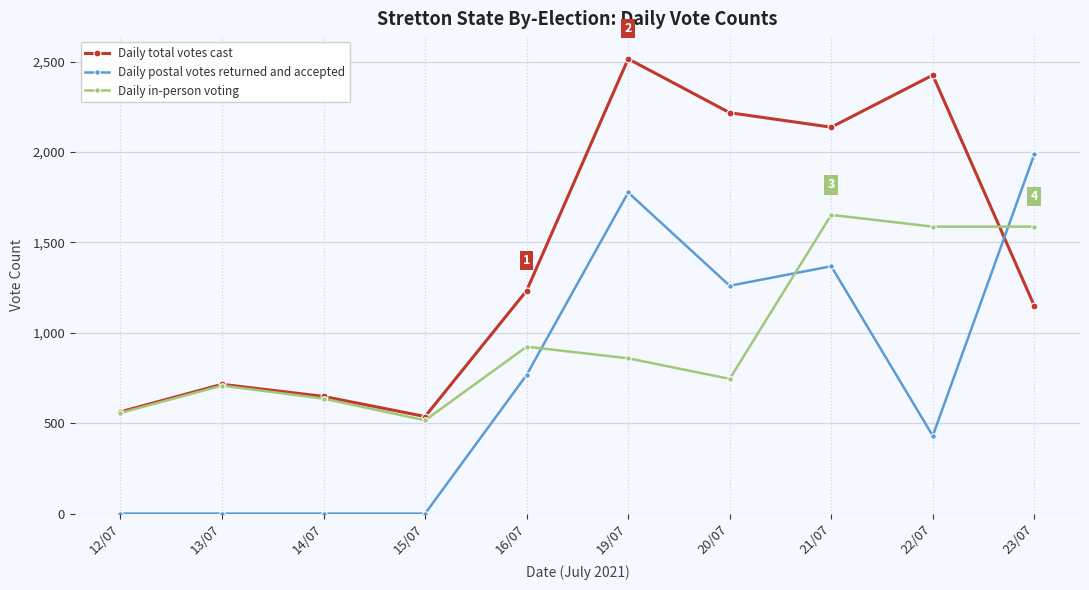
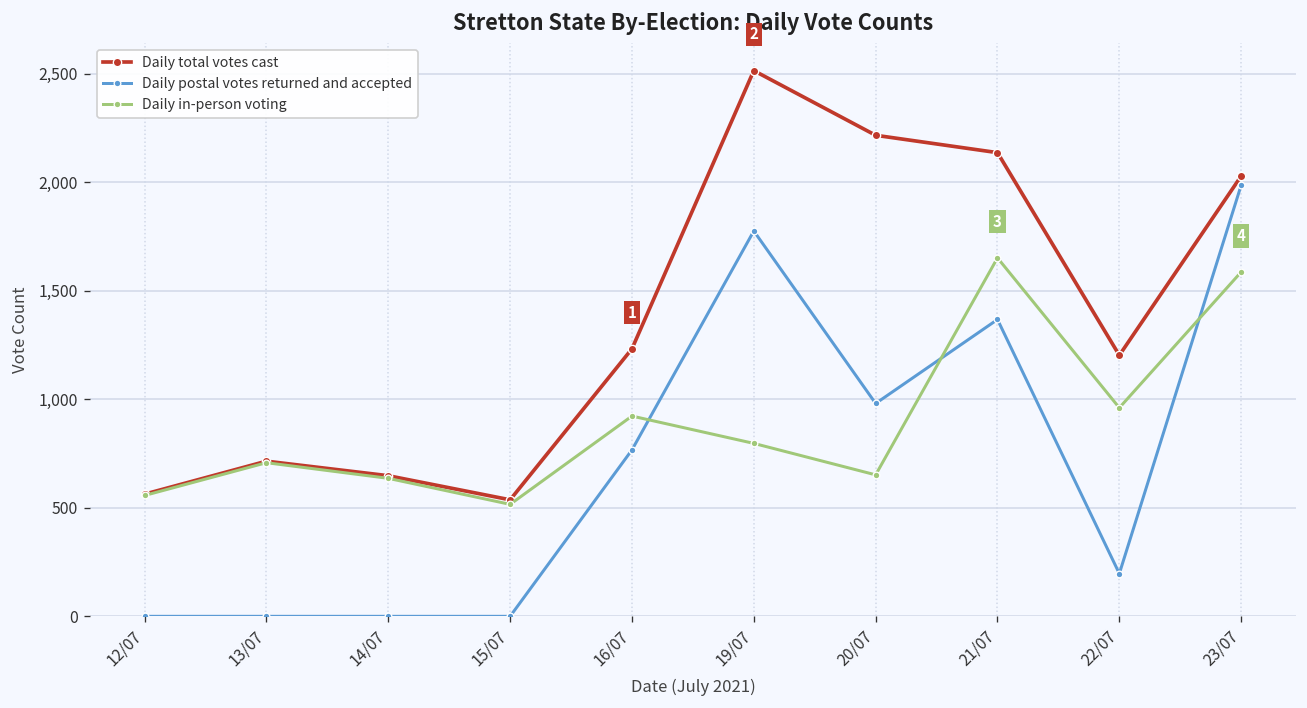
  {
    "Daily total votes cast": {
      "15/07": "540",
      "20/07": "2,220",
      "21/07": "2,140",
-     "22/07": "2,430",
-     "23/07": "1,150"
+     "22/07": "1,200",
+     "23/07": "2,030"
    },
    "Daily postal votes returned and accepted": {
      "12/07": "0",
      "13/07": "0",
      "14/07": "0",
      "15/07": "0",
      "16/07": "770",
      "19/07": "1,780",
-     "20/07": "1,260",
+     "20/07": "980",
      "21/07": "1,370",
-     "22/07": "430",
+     "22/07": "200",
      "23/07": "1,990"
    },
    "Daily in-person voting": {
      "15/07": "520",
      "16/07": "920",
-     "19/07": "860",
-     "20/07": "750",
-     "22/07": "1,590"
+     "19/07": "800",
+     "20/07": "650",
+     "22/07": "960"
    }
  }
